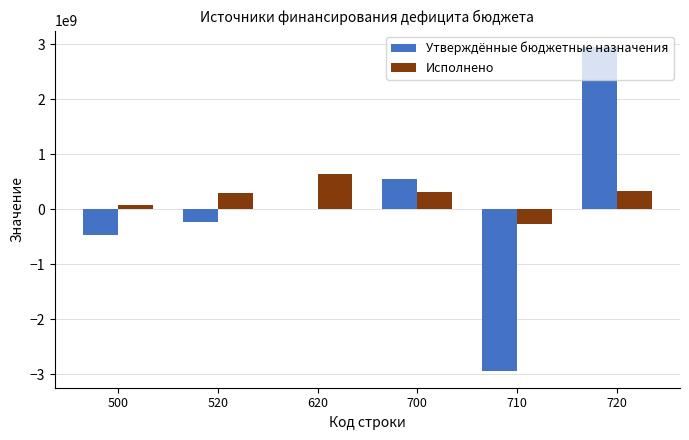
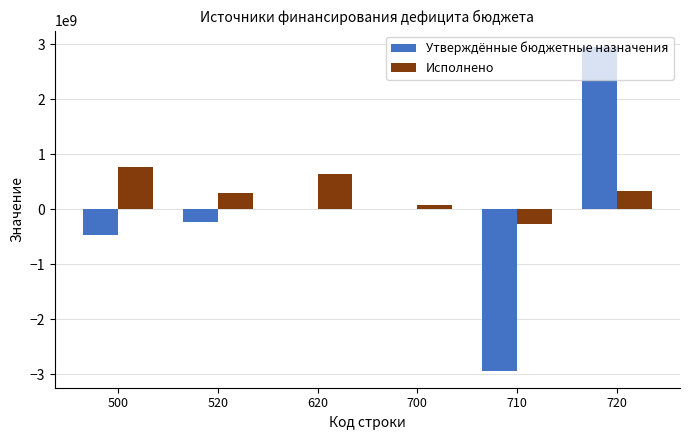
  {
    "Утверждённые бюджетные назначения": {
      "500": -500000000,
      "520": -200000000,
      "620": 0,
-     "700": 600000000,
+     "700": 0,
      "710": -2900000000
    },
    "Исполнено": {
-     "500": 100000000,
+     "500": 800000000,
      "520": 300000000,
      "620": 600000000,
-     "700": 300000000,
+     "700": 100000000,
      "710": -300000000,
      "720": 300000000
    }
  }
